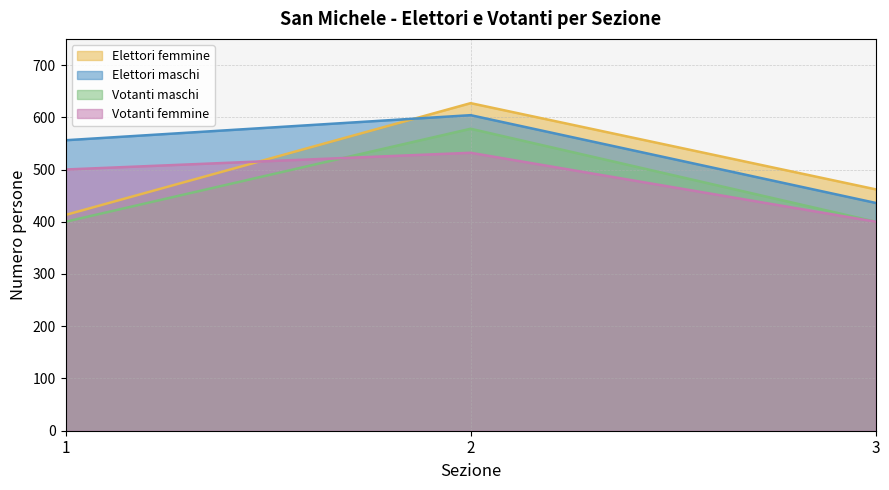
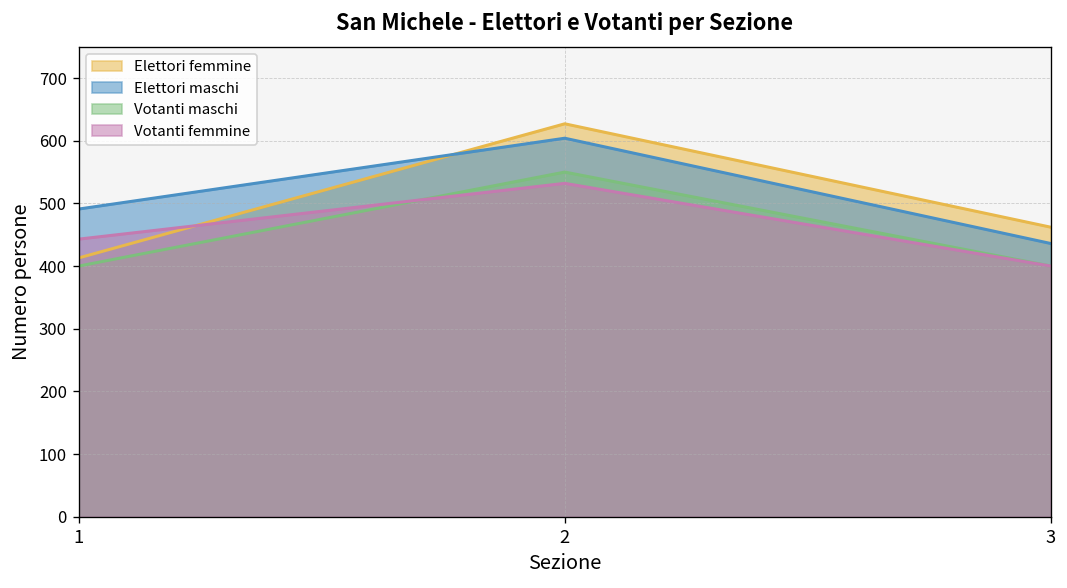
  {
    "Elettori femmine": {
      "1": 410,
      "2": 630,
      "3": 460
    },
    "Elettori maschi": {
-     "1": 560,
+     "1": 490,
      "2": 600,
      "3": 440
    },
    "Votanti maschi": {
      "1": 400,
-     "2": 580
+     "2": 550
    },
    "Votanti femmine": {
-     "1": 500,
+     "1": 440,
      "2": 530
    }
  }
